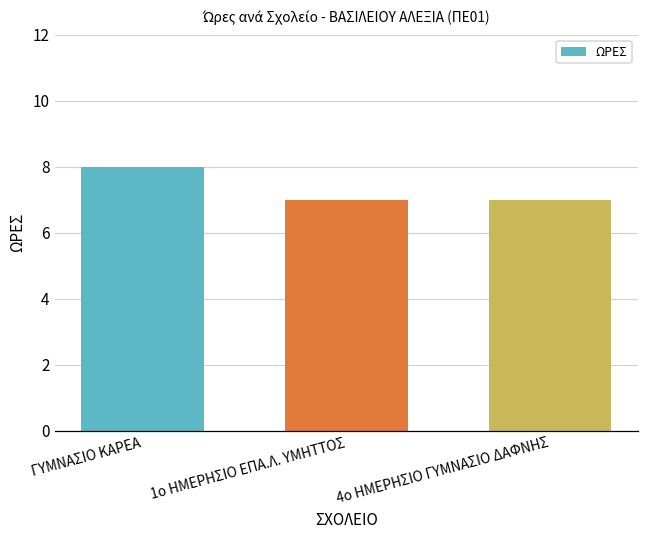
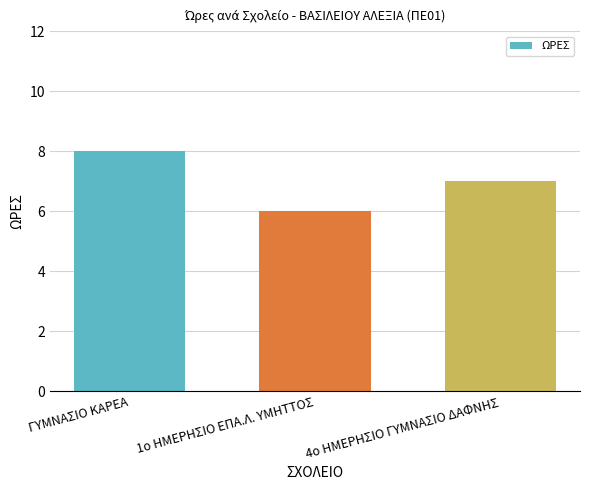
  {
    "ΓΥΜΝΑΣΙΟ ΚΑΡΕΑ": 8,
-   "1ο ΗΜΕΡΗΣΙΟ ΕΠΑ.Λ. ΥΜΗΤΤΟΣ": 7,
+   "1ο ΗΜΕΡΗΣΙΟ ΕΠΑ.Λ. ΥΜΗΤΤΟΣ": 6,
    "4ο ΗΜΕΡΗΣΙΟ ΓΥΜΝΑΣΙΟ ΔΑΦΝΗΣ": 7
  }
